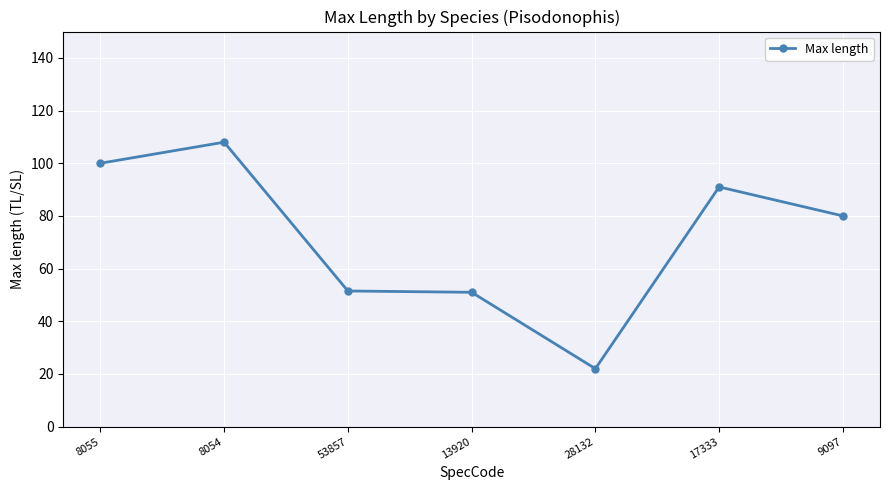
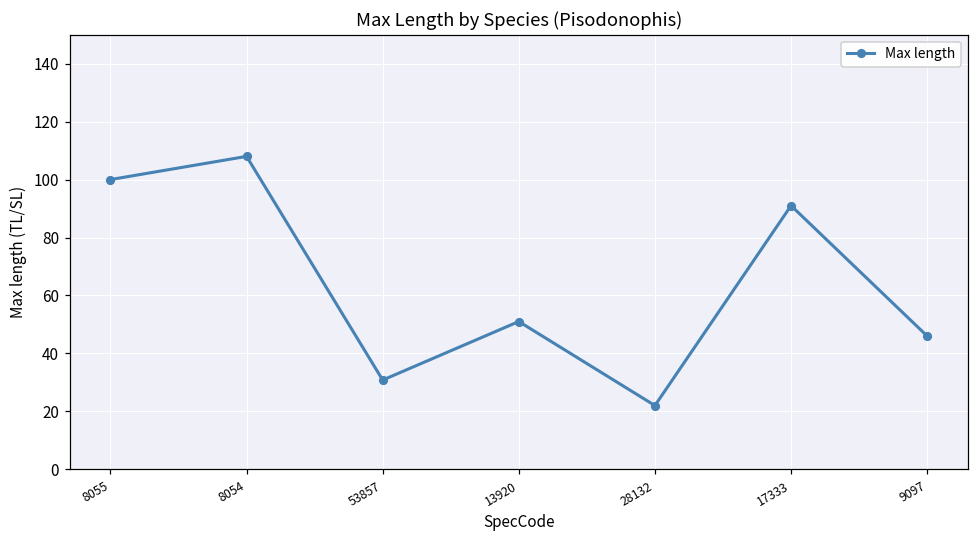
  {
    "8055": 100,
    "8054": 108,
-   "53857": 52,
+   "53857": 31,
    "13920": 51,
    "28132": 22,
    "17333": 91,
-   "9097": 80
+   "9097": 46
  }
